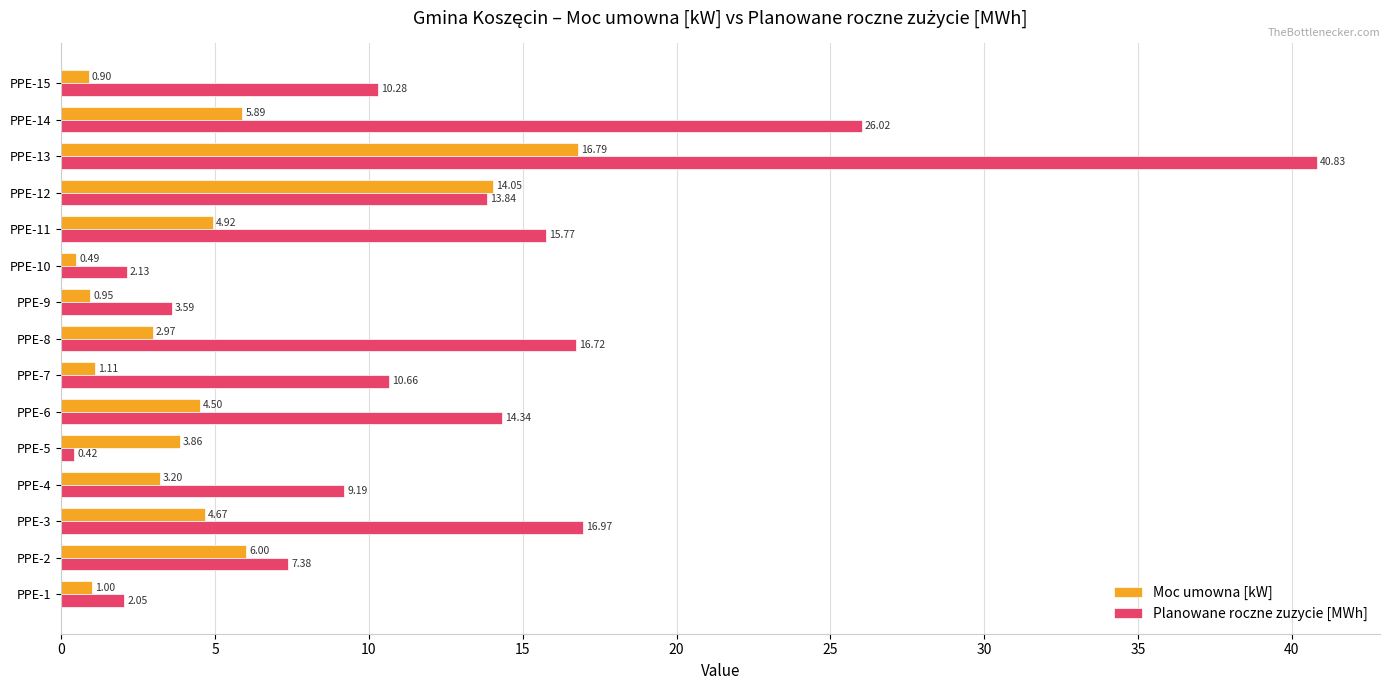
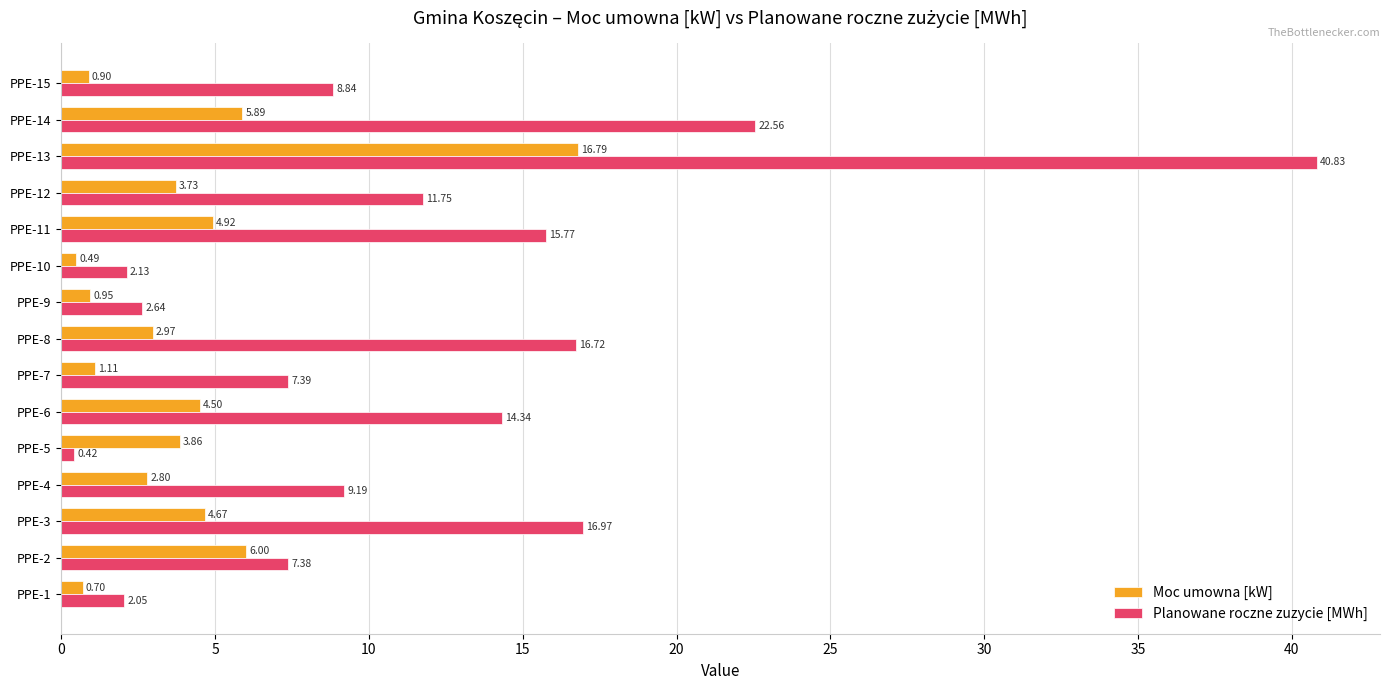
  {
    "Moc umowna [kW]": {
      "PPE-15": 0.90,
      "PPE-14": 5.89,
      "PPE-13": 16.79,
-     "PPE-12": 14.05,
+     "PPE-12": 3.73,
      "PPE-11": 4.92,
      "PPE-10": 0.49,
      "PPE-9": 0.95,
      "PPE-8": 2.97,
      "PPE-7": 1.11,
      "PPE-6": 4.50,
      "PPE-5": 3.86,
-     "PPE-4": 3.20,
+     "PPE-4": 2.80,
      "PPE-3": 4.67,
      "PPE-2": 6.00,
-     "PPE-1": 1.00
+     "PPE-1": 0.70
    },
    "Planowane roczne zuzycie [MWh]": {
-     "PPE-15": 10.28,
-     "PPE-14": 26.02,
+     "PPE-15": 8.84,
+     "PPE-14": 22.56,
      "PPE-13": 40.83,
-     "PPE-12": 13.84,
+     "PPE-12": 11.75,
      "PPE-11": 15.77,
      "PPE-10": 2.13,
-     "PPE-9": 3.59,
+     "PPE-9": 2.64,
      "PPE-8": 16.72,
-     "PPE-7": 10.66,
+     "PPE-7": 7.39,
      "PPE-6": 14.34,
      "PPE-5": 0.42,
      "PPE-4": 9.19,
      "PPE-3": 16.97,
      "PPE-2": 7.38,
      "PPE-1": 2.05
    }
  }
